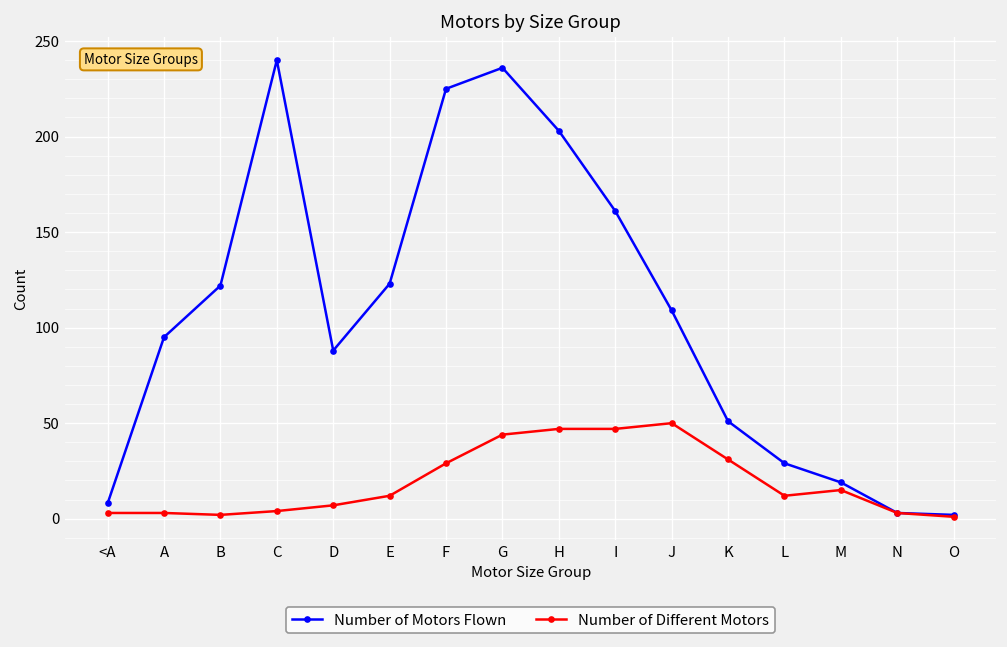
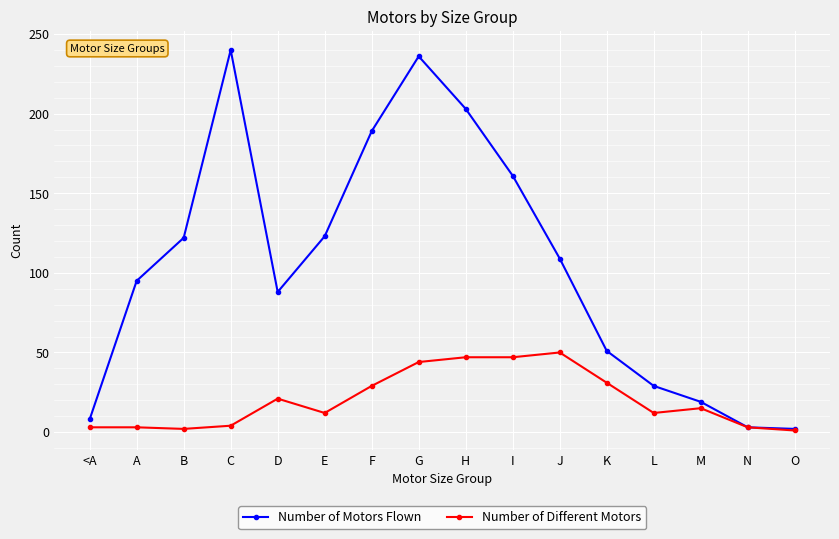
  {
    "Number of Motors Flown": {
      "<A": 8,
      "A": 95,
      "B": 122,
      "C": 240,
      "D": 88,
      "E": 123,
-     "F": 225,
+     "F": 189,
      "G": 236,
      "H": 203,
      "I": 161,
      "J": 109,
      "K": 51,
      "L": 29,
      "M": 19
    },
    "Number of Different Motors": {
      "<A": 3,
      "A": 3,
      "B": 2,
      "C": 4,
-     "D": 7,
+     "D": 21,
      "E": 12,
      "F": 29,
      "G": 44,
      "H": 47,
      "I": 47,
      "J": 50,
      "K": 31,
      "L": 12,
      "M": 15
    }
  }
